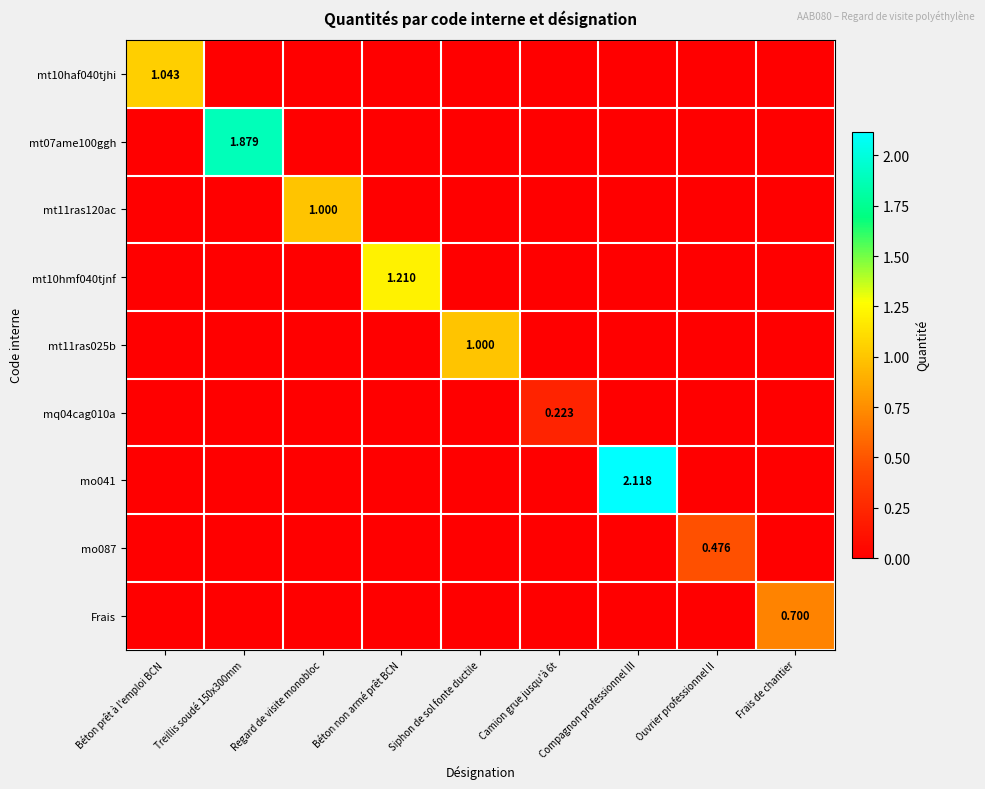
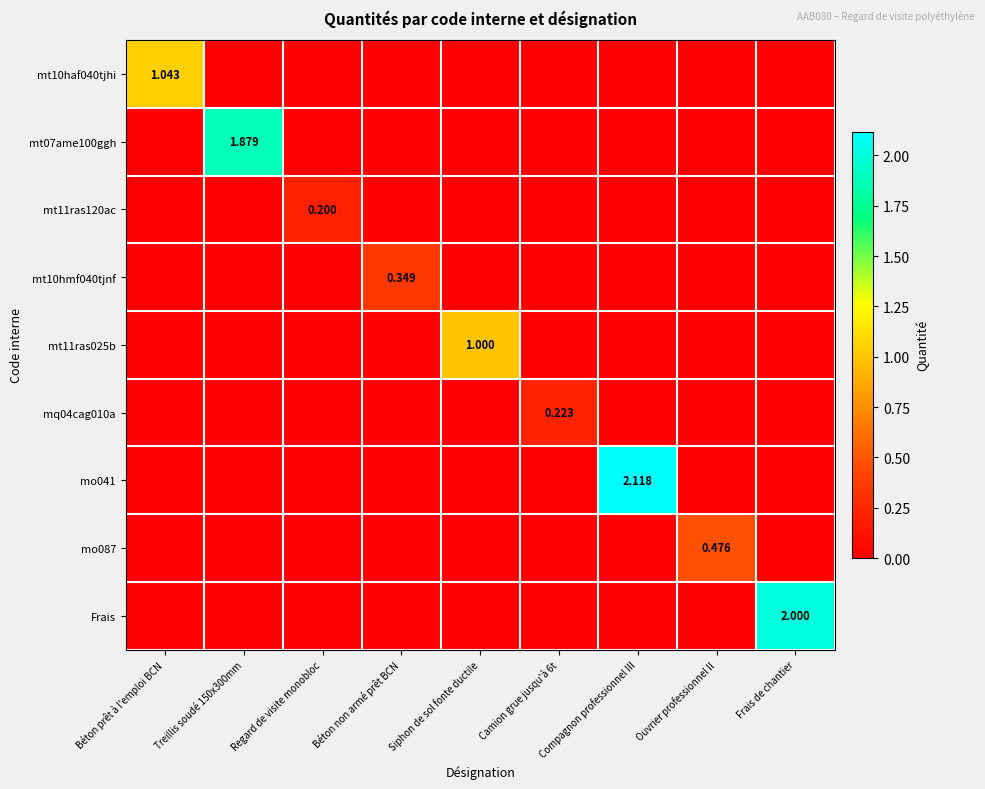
  {
    "mt10haf040tjhi": {
      "Béton prêt à l'emploi BCN": 1.043
    },
    "mt07ame100ggh": {
      "Treillis soudé 150x300mm": 1.879
    },
    "mt11ras120ac": {
-     "Regard de visite monobloc": 1.000
+     "Regard de visite monobloc": 0.200
    },
    "mt10hmf040tjnf": {
-     "Béton non armé prêt BCN": 1.210
+     "Béton non armé prêt BCN": 0.349
    },
    "mt11ras025b": {
      "Siphon de sol fonte ductile": 1.000
    },
    "mq04cag010a": {
      "Camion grue jusqu'à 6t": 0.223
    },
    "mo041": {
      "Compagnon professionnel III": 2.118
    },
    "mo087": {
      "Ouvrier professionnel II": 0.476
    },
    "Frais": {
-     "Frais de chantier": 0.700
+     "Frais de chantier": 2.000
    }
  }
